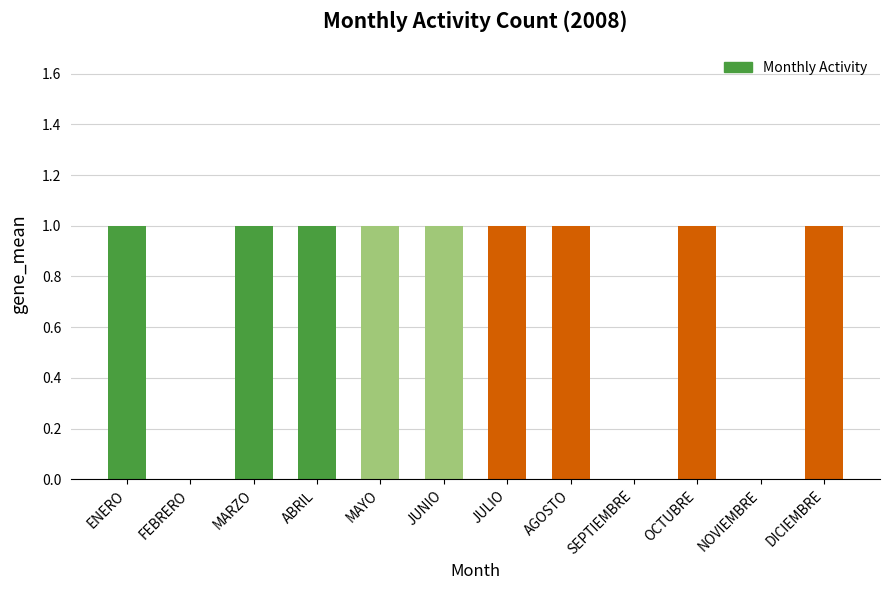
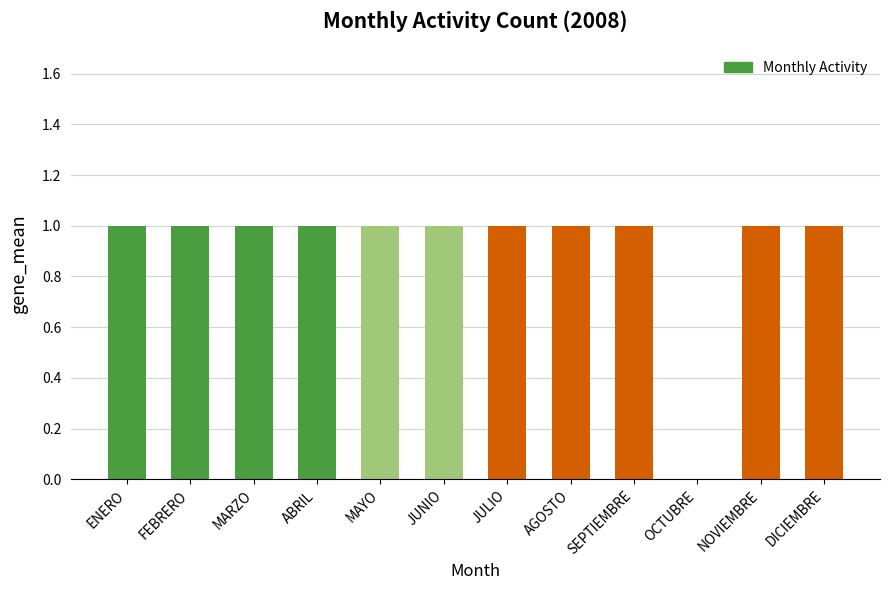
  {
    "ENERO": 1,
-   "FEBRERO": 0,
+   "FEBRERO": 1,
    "MARZO": 1,
    "ABRIL": 1,
    "MAYO": 1,
    "JUNIO": 1,
    "JULIO": 1,
    "AGOSTO": 1,
-   "SEPTIEMBRE": 0,
-   "OCTUBRE": 1,
-   "NOVIEMBRE": 0,
+   "SEPTIEMBRE": 1,
+   "OCTUBRE": 0,
+   "NOVIEMBRE": 1,
    "DICIEMBRE": 1
  }
